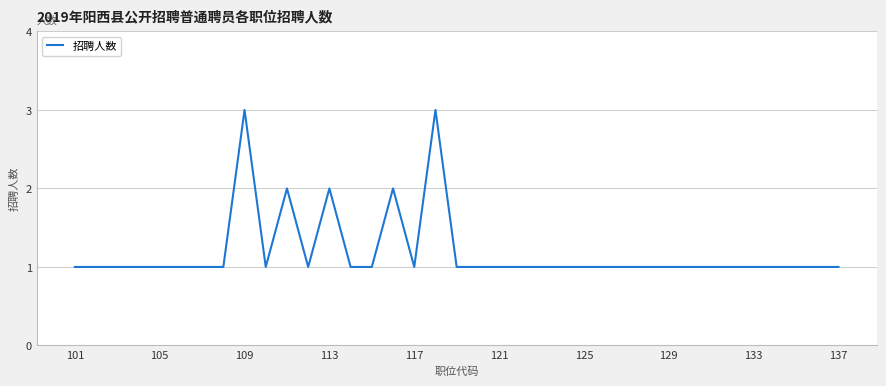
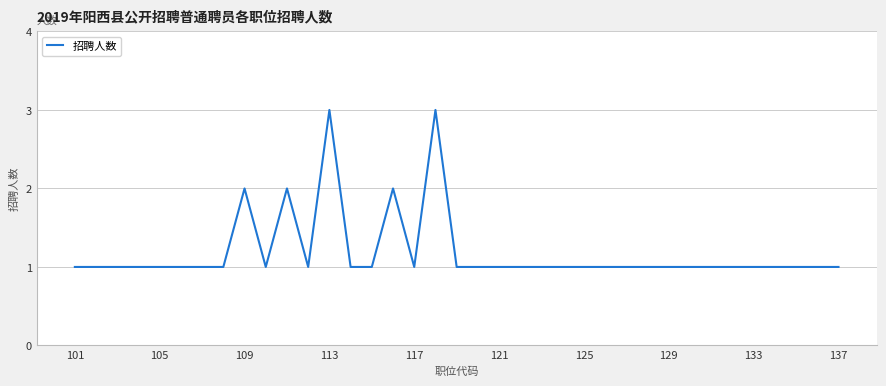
  {
    "101": 1,
    "105": 1,
-   "109": 3,
-   "113": 2,
+   "109": 2,
+   "113": 3,
    "117": 1,
    "121": 1,
    "125": 1,
    "129": 1,
    "133": 1,
    "137": 1
  }
